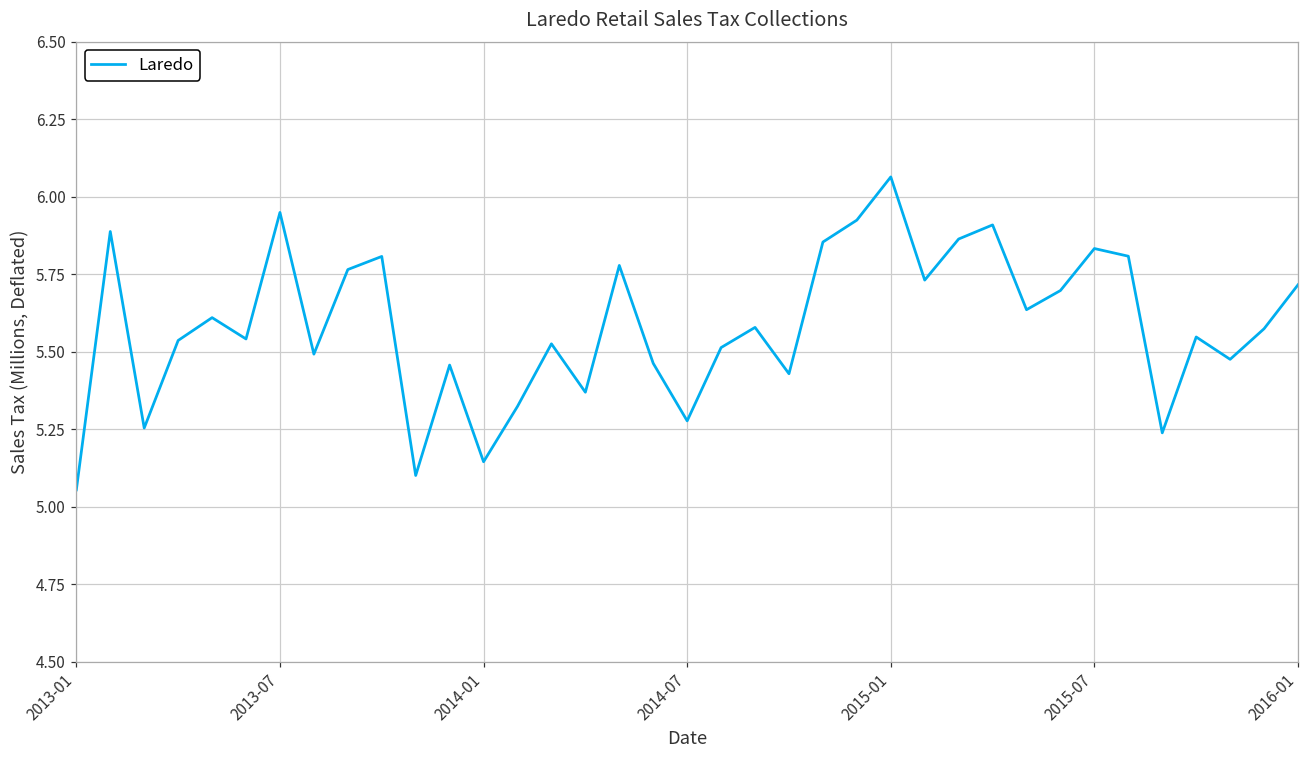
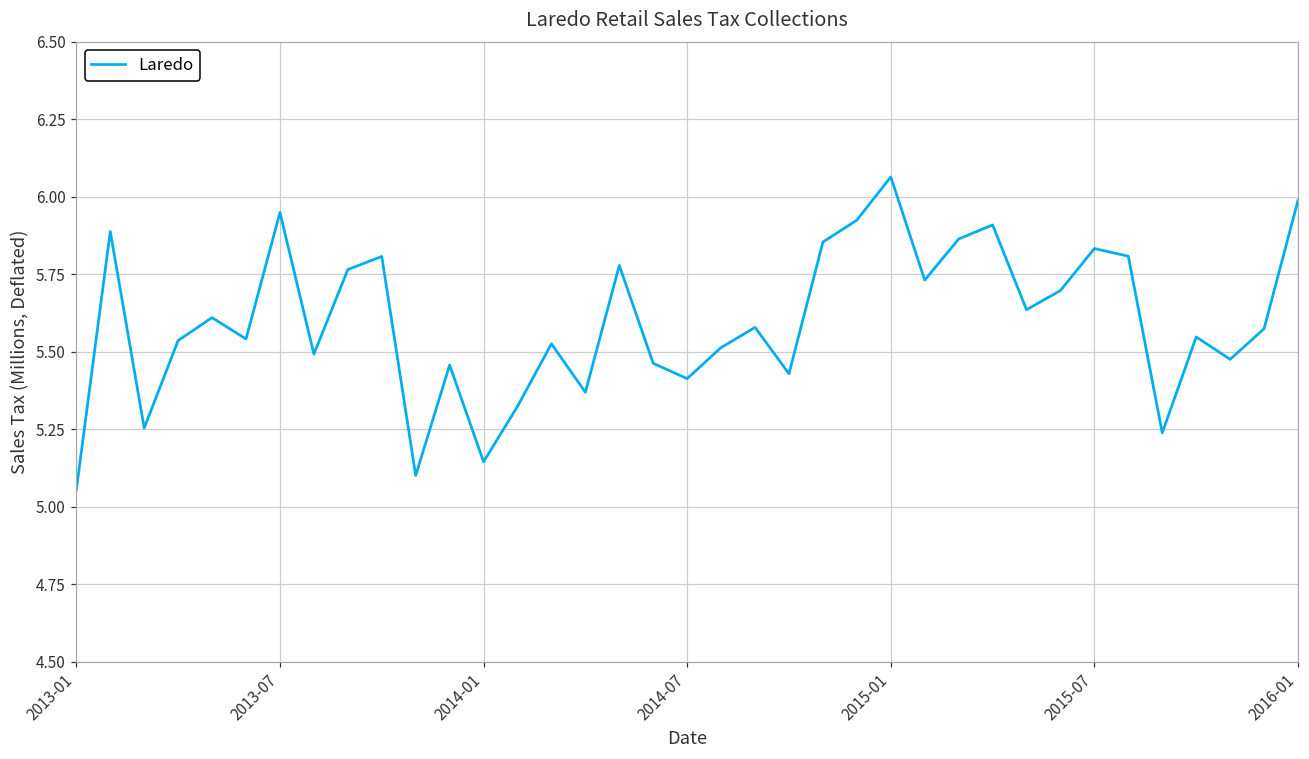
  {
    "2013-01": 5.05,
    "2013-07": 5.95,
    "2014-01": 5.15,
-   "2014-07": 5.28,
+   "2014-07": 5.41,
    "2015-01": 6.06,
    "2015-07": 5.83,
-   "2016-01": 5.72
+   "2016-01": 5.99
  }
